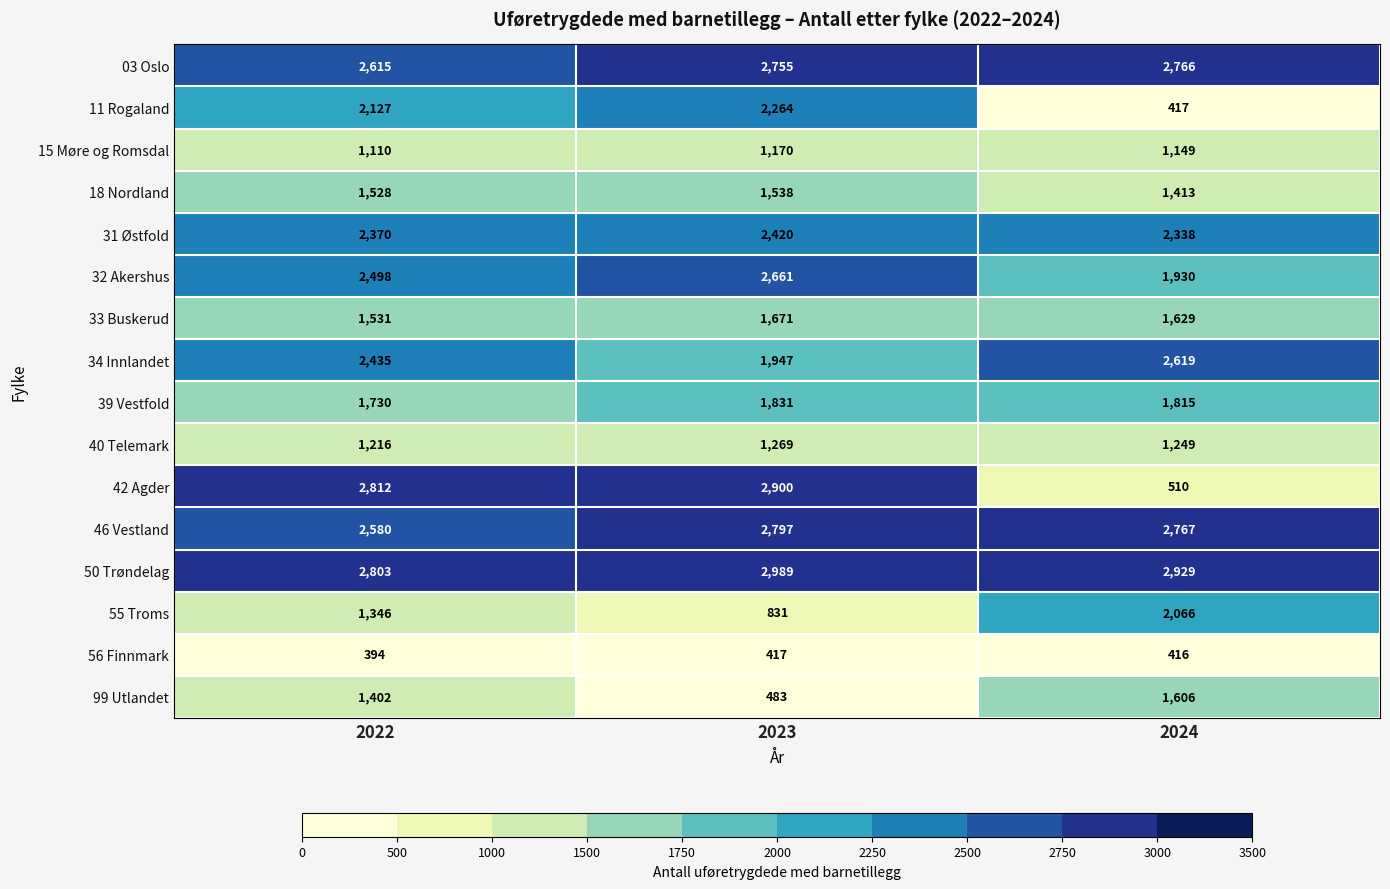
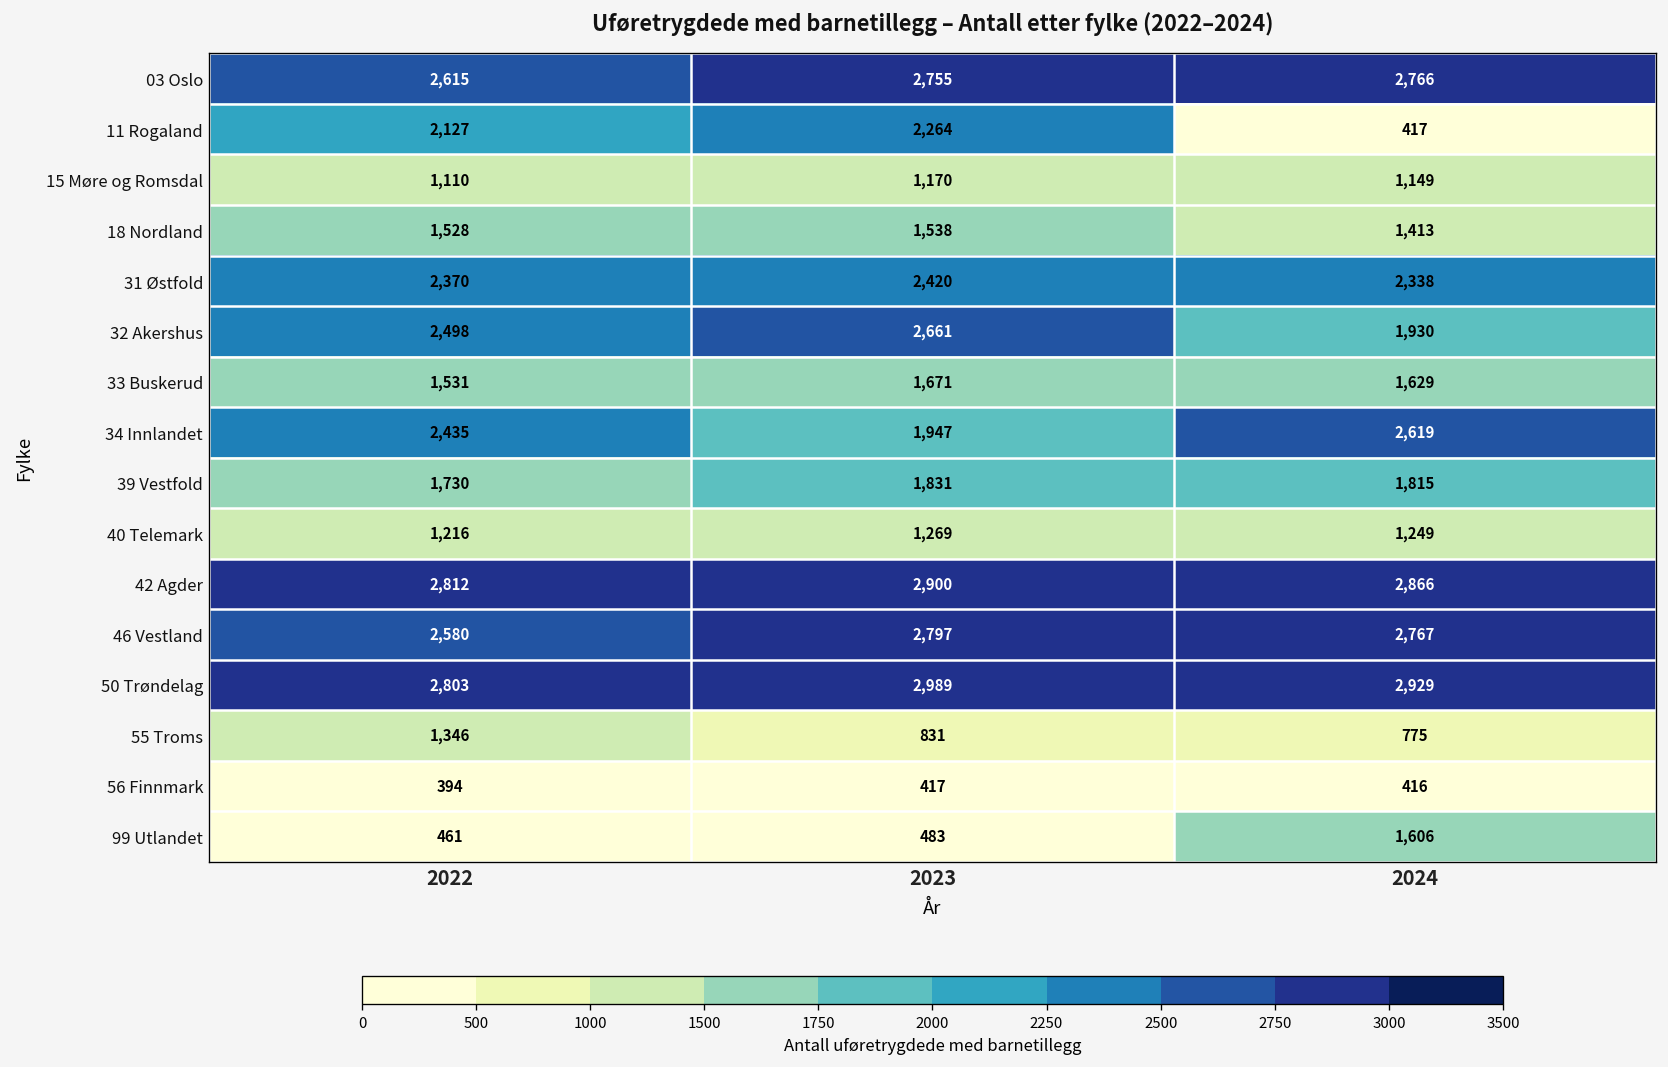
  {
    "03 Oslo": {
      "2022": "2,615",
      "2023": "2,755",
      "2024": "2,766"
    },
    "11 Rogaland": {
      "2022": "2,127",
      "2023": "2,264",
      "2024": "417"
    },
    "15 Møre og Romsdal": {
      "2022": "1,110",
      "2023": "1,170",
      "2024": "1,149"
    },
    "18 Nordland": {
      "2022": "1,528",
      "2023": "1,538",
      "2024": "1,413"
    },
    "31 Østfold": {
      "2022": "2,370",
      "2023": "2,420",
      "2024": "2,338"
    },
    "32 Akershus": {
      "2022": "2,498",
      "2023": "2,661",
      "2024": "1,930"
    },
    "33 Buskerud": {
      "2022": "1,531",
      "2023": "1,671",
      "2024": "1,629"
    },
    "34 Innlandet": {
      "2022": "2,435",
      "2023": "1,947",
      "2024": "2,619"
    },
    "39 Vestfold": {
      "2022": "1,730",
      "2023": "1,831",
      "2024": "1,815"
    },
    "40 Telemark": {
      "2022": "1,216",
      "2023": "1,269",
      "2024": "1,249"
    },
    "42 Agder": {
      "2022": "2,812",
      "2023": "2,900",
-     "2024": "510"
+     "2024": "2,866"
    },
    "46 Vestland": {
      "2022": "2,580",
      "2023": "2,797",
      "2024": "2,767"
    },
    "50 Trøndelag": {
      "2022": "2,803",
      "2023": "2,989",
      "2024": "2,929"
    },
    "55 Troms": {
      "2022": "1,346",
      "2023": "831",
-     "2024": "2,066"
+     "2024": "775"
    },
    "56 Finnmark": {
      "2022": "394",
      "2023": "417",
      "2024": "416"
    },
    "99 Utlandet": {
-     "2022": "1,402",
+     "2022": "461",
      "2023": "483",
      "2024": "1,606"
    }
  }
